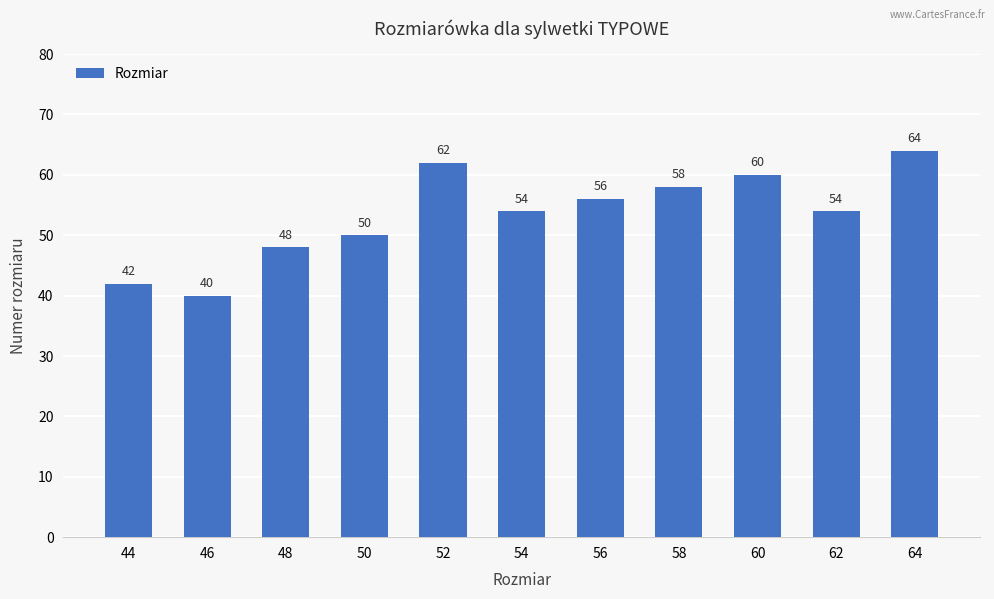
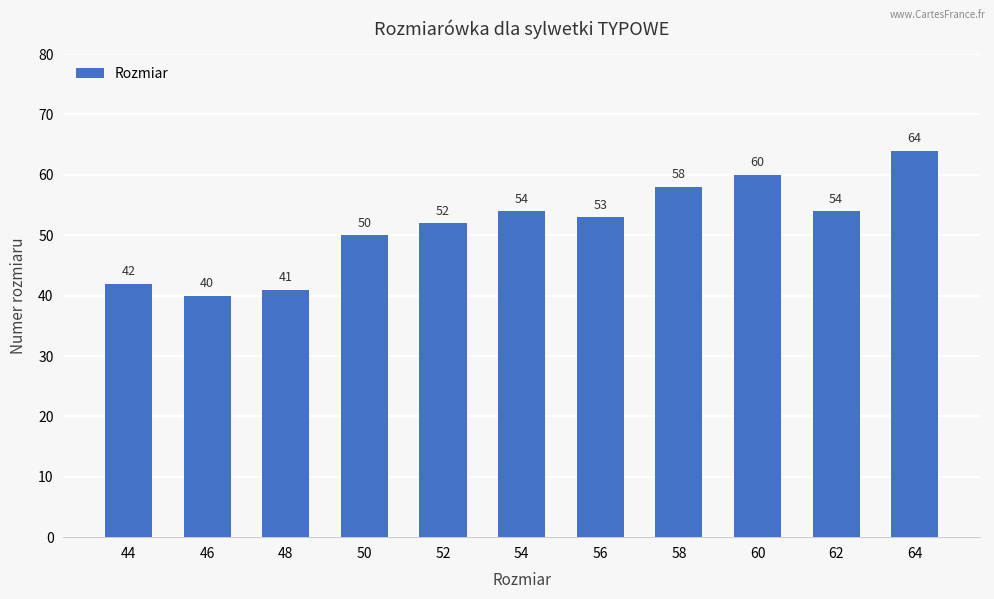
  {
    "44": 42,
    "46": 40,
-   "48": 48,
+   "48": 41,
    "50": 50,
-   "52": 62,
+   "52": 52,
    "54": 54,
-   "56": 56,
+   "56": 53,
    "58": 58,
    "60": 60,
    "62": 54,
    "64": 64
  }
